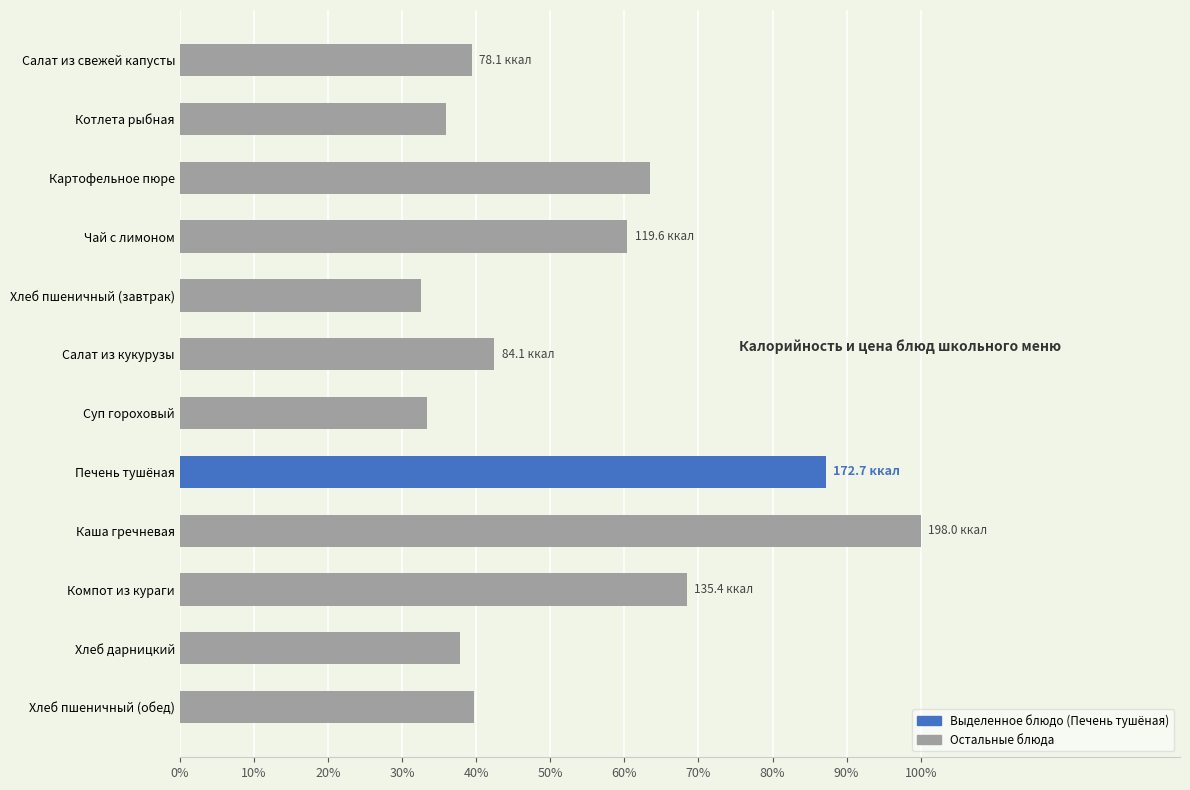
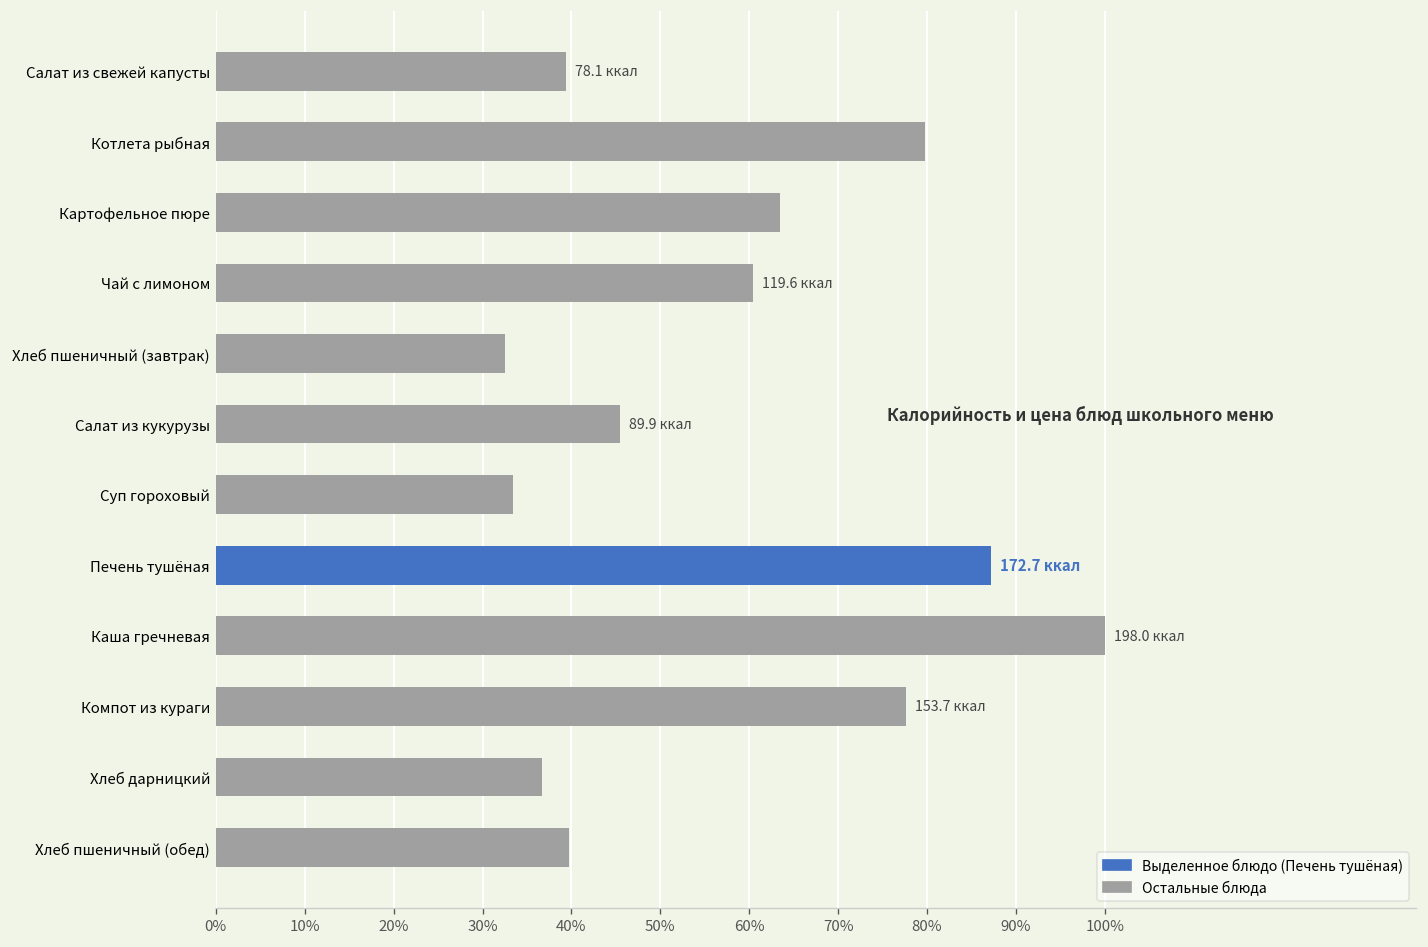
  {
-   "Котлета рыбная": "36%",
-   "Салат из кукурузы": "84.1",
-   "Компот из кураги": "135.4",
-   "Хлеб дарницкий": "38%"
+   "Котлета рыбная": "80%",
+   "Салат из кукурузы": "89.9",
+   "Компот из кураги": "153.7",
+   "Хлеб дарницкий": "37%"
  }
